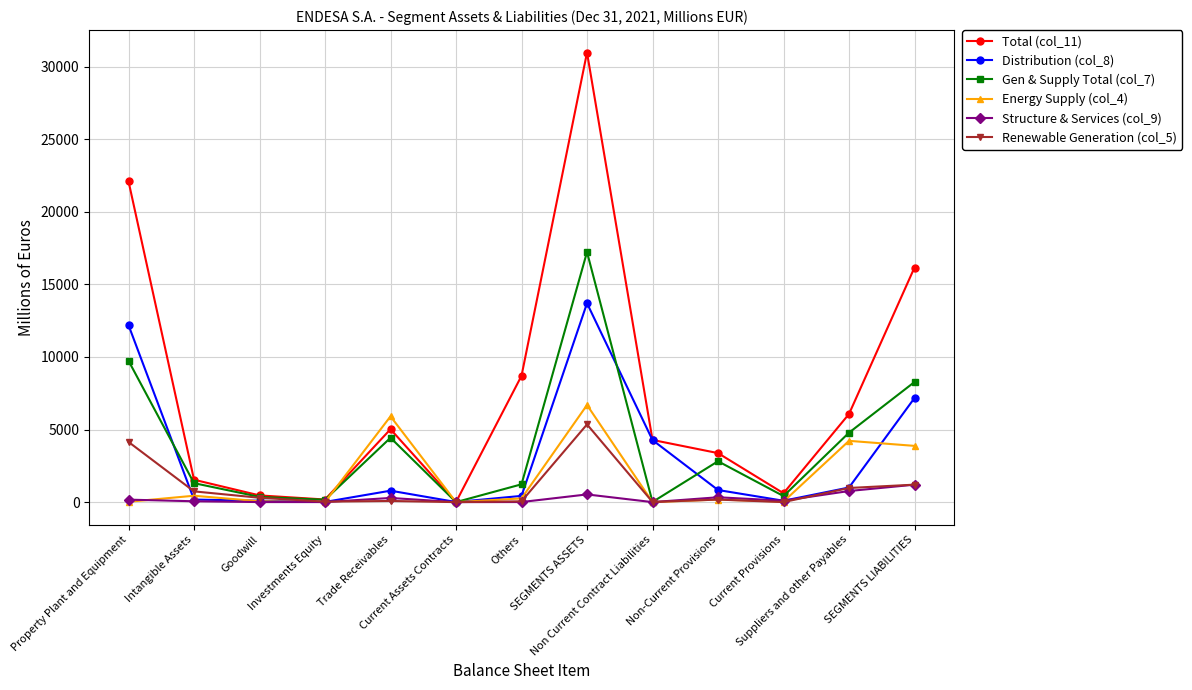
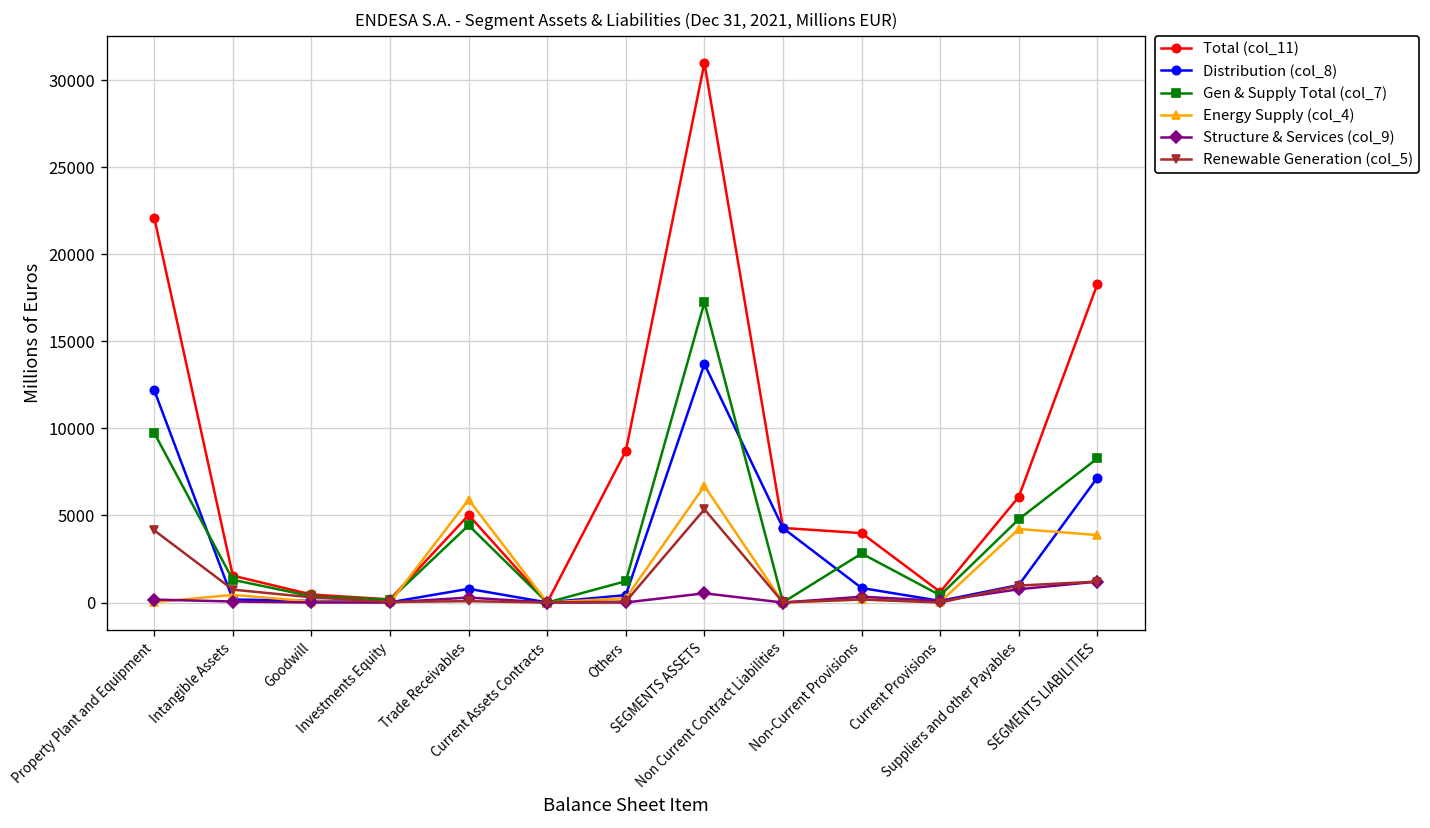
  {
    "Total (col_11)": {
      "Property Plant and Equipment": 22100,
      "Intangible Assets": 1500,
      "Trade Receivables": 5000,
      "Others": 8700,
      "SEGMENTS ASSETS": 31000,
-     "Non-Current Provisions": 3400,
+     "Non-Current Provisions": 4000,
      "Current Provisions": 600,
      "Suppliers and other Payables": 6100,
-     "SEGMENTS LIABILITIES": 16200
+     "SEGMENTS LIABILITIES": 18300
    },
    "Distribution (col_8)": {
      "Property Plant and Equipment": 12200,
      "Trade Receivables": 800,
      "SEGMENTS ASSETS": 13700,
      "Non-Current Provisions": 800,
      "SEGMENTS LIABILITIES": 7200
    },
    "Gen & Supply Total (col_7)": {
      "Property Plant and Equipment": 9700,
      "Intangible Assets": 1300,
      "Trade Receivables": 4400,
      "Others": 1200,
      "SEGMENTS ASSETS": 17200,
      "Non-Current Provisions": 2800,
      "Current Provisions": 400,
      "Suppliers and other Payables": 4800,
      "SEGMENTS LIABILITIES": 8300
    },
    "Energy Supply (col_4)": {
      "Intangible Assets": 400,
      "Trade Receivables": 5900,
      "SEGMENTS ASSETS": 6700,
      "Suppliers and other Payables": 4200,
      "SEGMENTS LIABILITIES": 3900
    },
    "Structure & Services (col_9)": {
      "Trade Receivables": 300,
      "SEGMENTS ASSETS": 500,
      "Suppliers and other Payables": 800
    },
    "Renewable Generation (col_5)": {
      "Property Plant and Equipment": 4100,
      "Intangible Assets": 700,
      "Trade Receivables": 100,
      "SEGMENTS ASSETS": 5400
    }
  }
